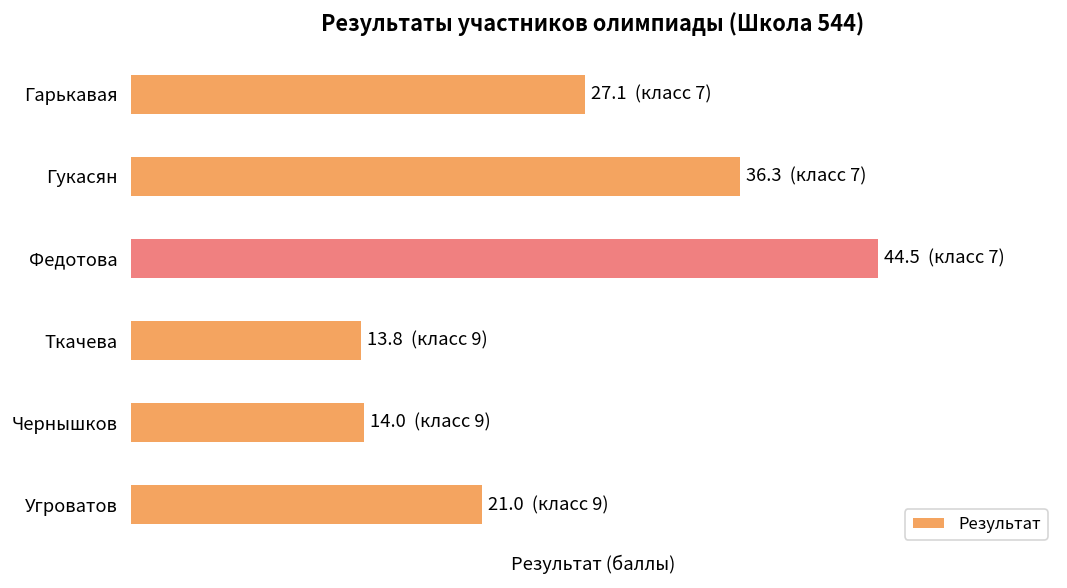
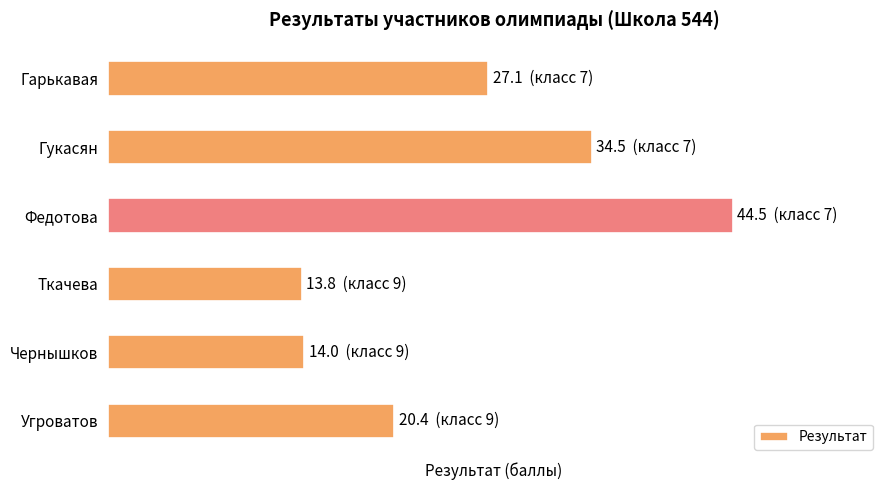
  {
    "Гарькавая": 27.1,
-   "Гукасян": 36.3,
+   "Гукасян": 34.5,
    "Федотова": 44.5,
    "Ткачева": 13.8,
    "Чернышков": 14.0,
-   "Угроватов": 21.0
+   "Угроватов": 20.4
  }
